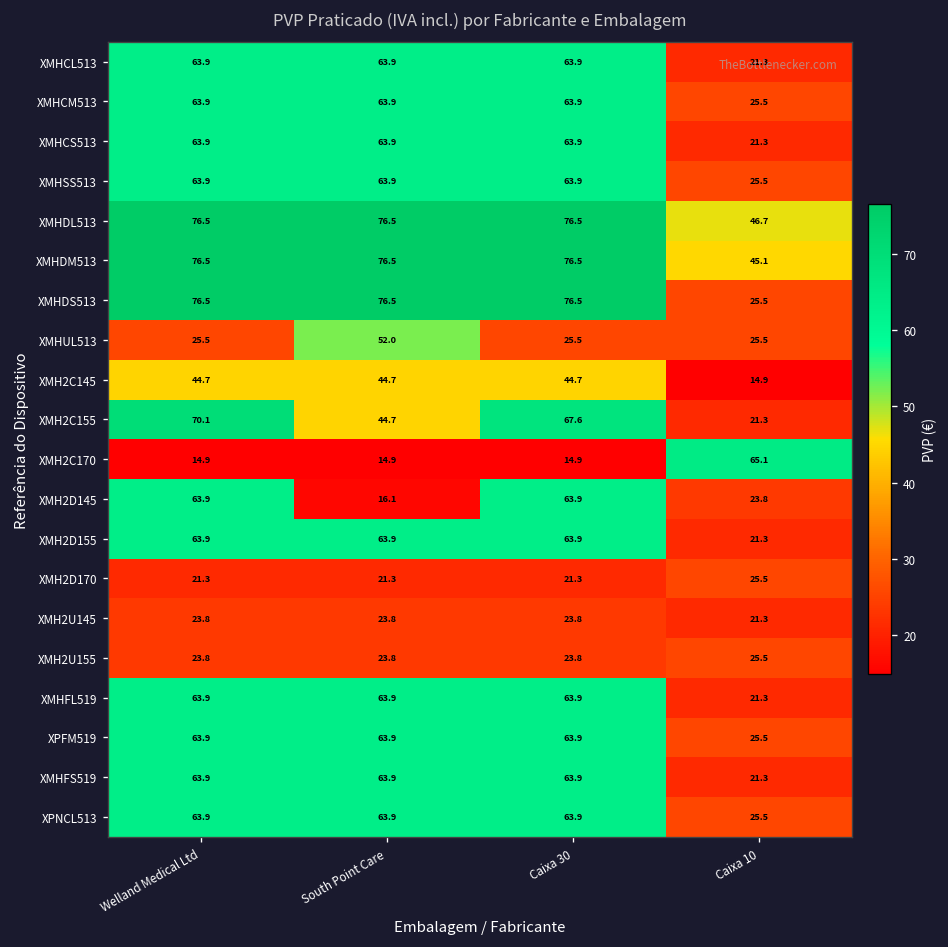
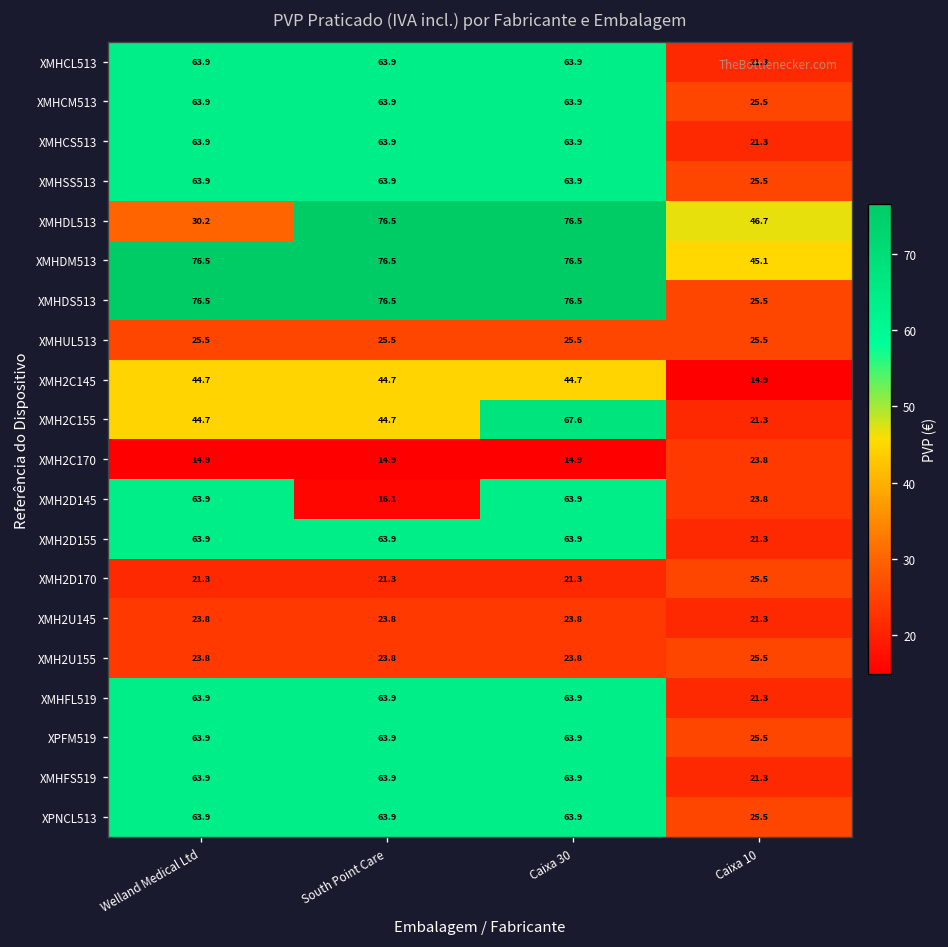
  {
    "XMHCL513": {
      "Welland Medical Ltd": 63.9,
      "South Point Care": 63.9,
      "Caixa 30": 63.9
    },
    "XMHCM513": {
      "Welland Medical Ltd": 63.9,
      "South Point Care": 63.9,
      "Caixa 30": 63.9,
      "Caixa 10": 25.5
    },
    "XMHCS513": {
      "Welland Medical Ltd": 63.9,
      "South Point Care": 63.9,
      "Caixa 30": 63.9,
      "Caixa 10": 21.3
    },
    "XMHSS513": {
      "Welland Medical Ltd": 63.9,
      "South Point Care": 63.9,
      "Caixa 30": 63.9,
      "Caixa 10": 25.5
    },
    "XMHDL513": {
-     "Welland Medical Ltd": 76.5,
+     "Welland Medical Ltd": 30.2,
      "South Point Care": 76.5,
      "Caixa 30": 76.5,
      "Caixa 10": 46.7
    },
    "XMHDM513": {
      "Welland Medical Ltd": 76.5,
      "South Point Care": 76.5,
      "Caixa 30": 76.5,
      "Caixa 10": 45.1
    },
    "XMHDS513": {
      "Welland Medical Ltd": 76.5,
      "South Point Care": 76.5,
      "Caixa 30": 76.5,
      "Caixa 10": 25.5
    },
    "XMHUL513": {
      "Welland Medical Ltd": 25.5,
-     "South Point Care": 52.0,
+     "South Point Care": 25.5,
      "Caixa 30": 25.5,
      "Caixa 10": 25.5
    },
    "XMH2C145": {
      "Welland Medical Ltd": 44.7,
      "South Point Care": 44.7,
      "Caixa 30": 44.7,
      "Caixa 10": 14.9
    },
    "XMH2C155": {
-     "Welland Medical Ltd": 70.1,
+     "Welland Medical Ltd": 44.7,
      "South Point Care": 44.7,
      "Caixa 30": 67.6,
      "Caixa 10": 21.3
    },
    "XMH2C170": {
      "Welland Medical Ltd": 14.9,
      "South Point Care": 14.9,
      "Caixa 30": 14.9,
-     "Caixa 10": 65.1
+     "Caixa 10": 23.8
    },
    "XMH2D145": {
      "Welland Medical Ltd": 63.9,
      "South Point Care": 16.1,
      "Caixa 30": 63.9,
      "Caixa 10": 23.8
    },
    "XMH2D155": {
      "Welland Medical Ltd": 63.9,
      "South Point Care": 63.9,
      "Caixa 30": 63.9,
      "Caixa 10": 21.3
    },
    "XMH2D170": {
      "Welland Medical Ltd": 21.3,
      "South Point Care": 21.3,
      "Caixa 30": 21.3,
      "Caixa 10": 25.5
    },
    "XMH2U145": {
      "Welland Medical Ltd": 23.8,
      "South Point Care": 23.8,
      "Caixa 30": 23.8,
      "Caixa 10": 21.3
    },
    "XMH2U155": {
      "Welland Medical Ltd": 23.8,
      "South Point Care": 23.8,
      "Caixa 30": 23.8,
      "Caixa 10": 25.5
    },
    "XMHFL519": {
      "Welland Medical Ltd": 63.9,
      "South Point Care": 63.9,
      "Caixa 30": 63.9,
      "Caixa 10": 21.3
    },
    "XPFM519": {
      "Welland Medical Ltd": 63.9,
      "South Point Care": 63.9,
      "Caixa 30": 63.9,
      "Caixa 10": 25.5
    },
    "XMHFS519": {
      "Welland Medical Ltd": 63.9,
      "South Point Care": 63.9,
      "Caixa 30": 63.9,
      "Caixa 10": 21.3
    },
    "XPNCL513": {
      "Welland Medical Ltd": 63.9,
      "South Point Care": 63.9,
      "Caixa 30": 63.9,
      "Caixa 10": 25.5
    }
  }
